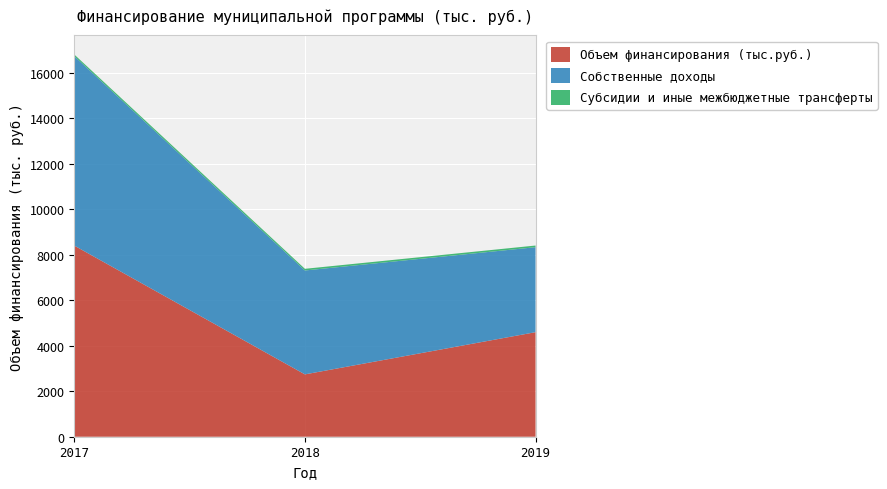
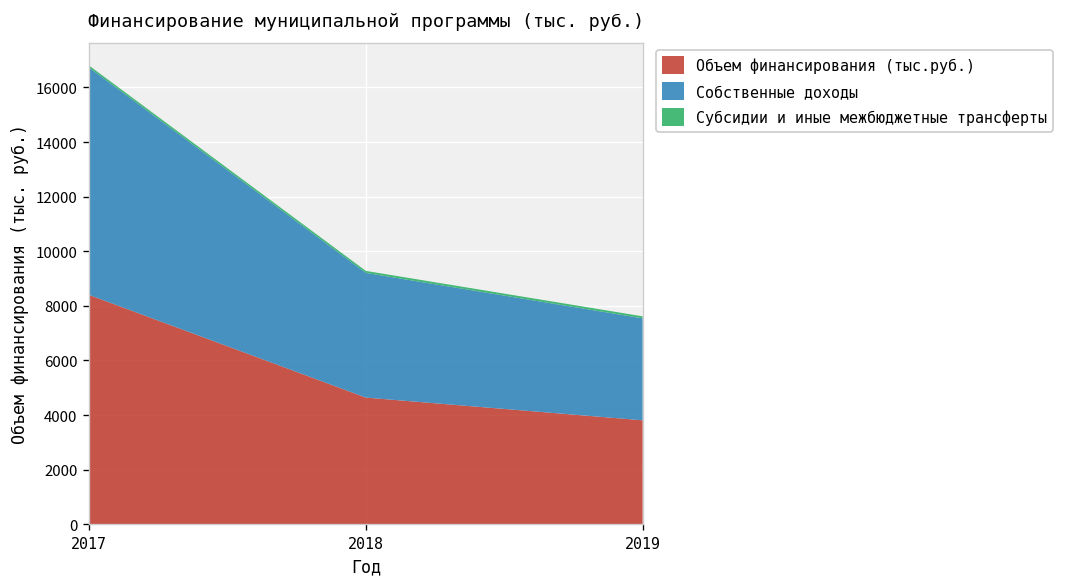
  {
    "Объем финансирования (тыс.руб.)": {
      "2017": 8400,
-     "2018": 2700,
-     "2019": 4600
+     "2018": 4600,
+     "2019": 3800
    }
  }
